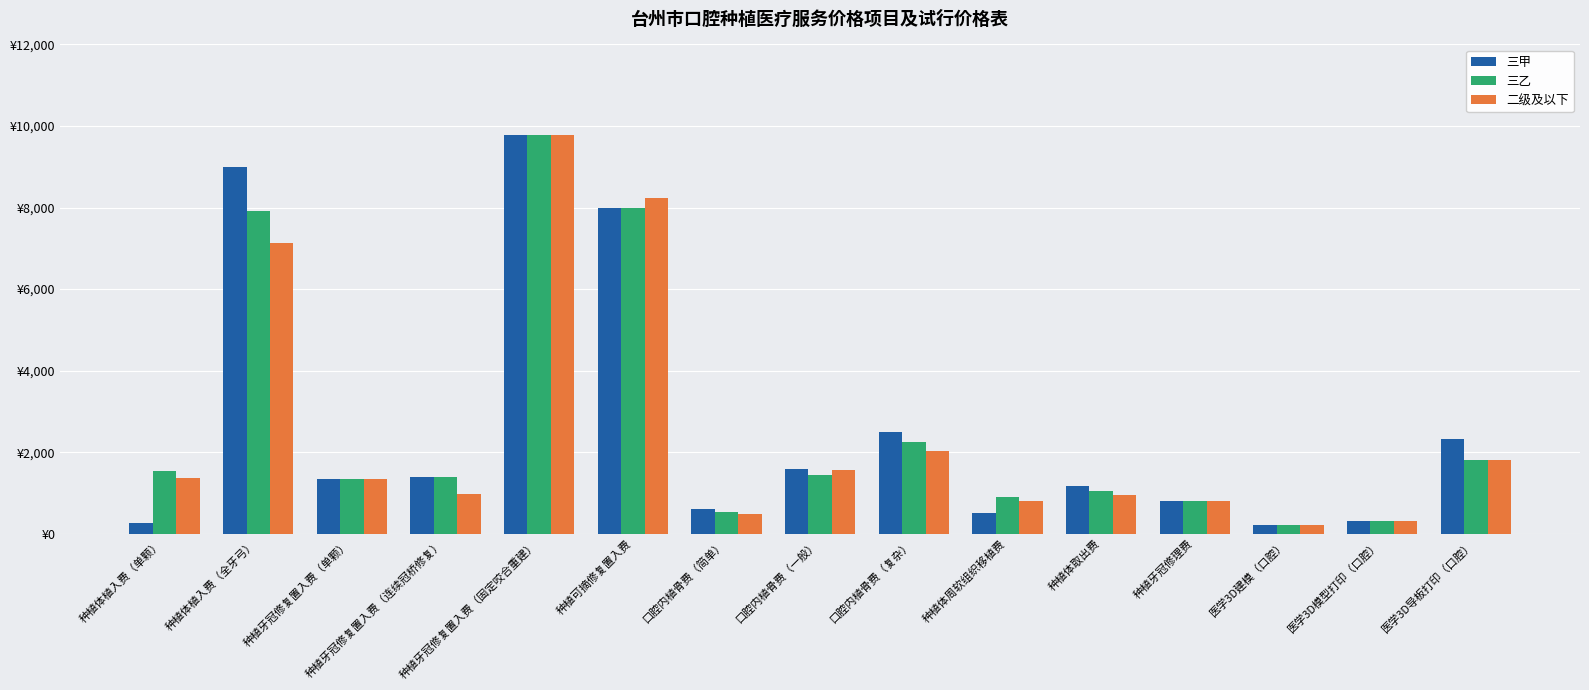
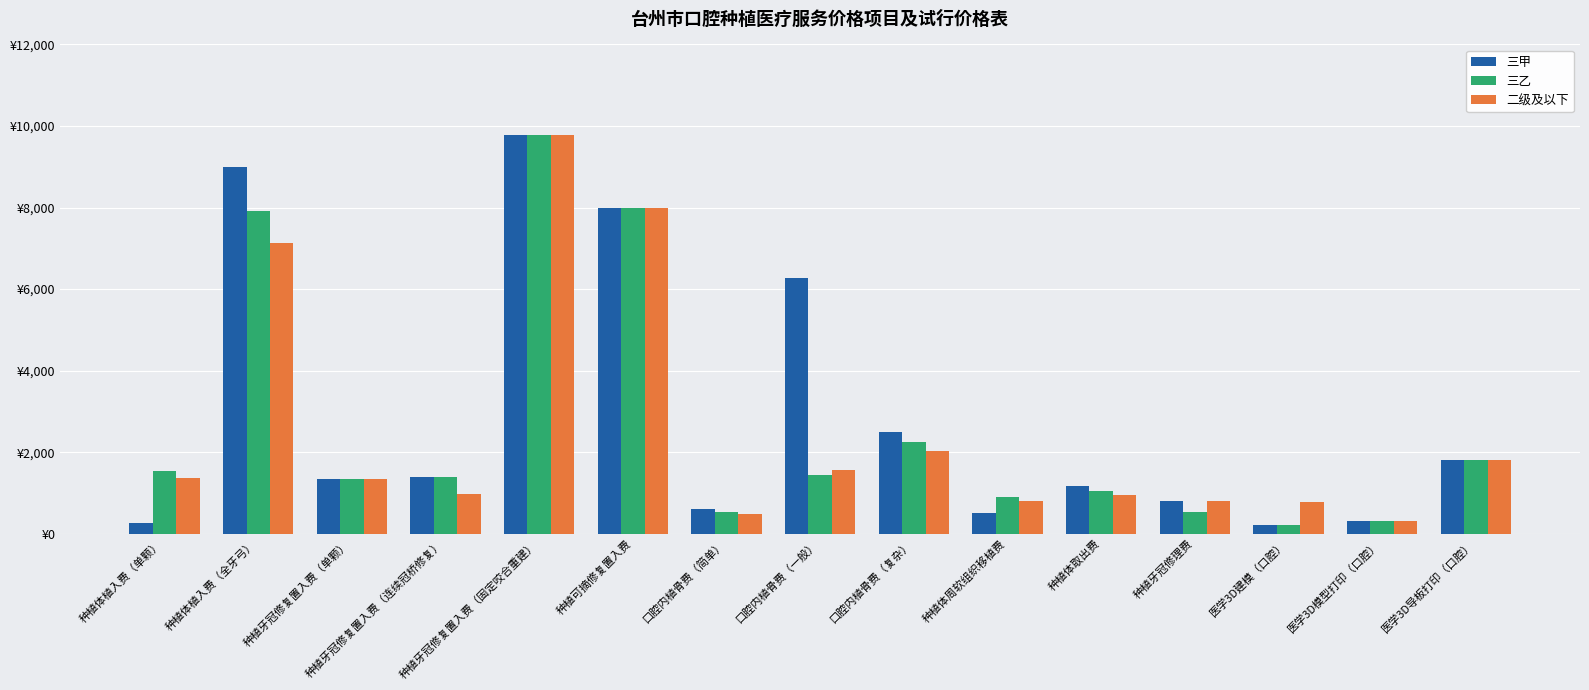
  {
    "三甲": {
      "种植体植入费（单颗）": "¥300",
      "种植体植入费（全牙弓）": "¥9,000",
      "种植牙冠修复置入费（单颗）": "¥1,400",
      "种植牙冠修复置入费（连续冠桥修复）": "¥1,400",
      "种植牙冠修复置入费（固定咬合重建）": "¥9,800",
      "种植可摘修复置入费": "¥8,000",
      "口腔内植骨费（简单）": "¥600",
-     "口腔内植骨费（一般）": "¥1,600",
+     "口腔内植骨费（一般）": "¥6,300",
      "口腔内植骨费（复杂）": "¥2,500",
      "种植体周软组织移植费": "¥500",
      "种植体取出费": "¥1,200",
      "种植牙冠修理费": "¥800",
      "医学3D建模（口腔）": "¥200",
      "医学3D模型打印（口腔）": "¥300",
-     "医学3D导板打印（口腔）": "¥2,300"
+     "医学3D导板打印（口腔）": "¥1,800"
    },
    "三乙": {
      "种植体植入费（单颗）": "¥1,500",
      "种植体植入费（全牙弓）": "¥7,900",
      "种植牙冠修复置入费（单颗）": "¥1,400",
      "种植牙冠修复置入费（连续冠桥修复）": "¥1,400",
      "种植牙冠修复置入费（固定咬合重建）": "¥9,800",
      "种植可摘修复置入费": "¥8,000",
      "口腔内植骨费（简单）": "¥500",
      "口腔内植骨费（一般）": "¥1,400",
      "口腔内植骨费（复杂）": "¥2,300",
      "种植体周软组织移植费": "¥900",
      "种植体取出费": "¥1,100",
-     "种植牙冠修理费": "¥800",
+     "种植牙冠修理费": "¥500",
      "医学3D建模（口腔）": "¥200",
      "医学3D模型打印（口腔）": "¥300",
      "医学3D导板打印（口腔）": "¥1,800"
    },
    "二级及以下": {
      "种植体植入费（单颗）": "¥1,400",
      "种植体植入费（全牙弓）": "¥7,100",
      "种植牙冠修复置入费（单颗）": "¥1,400",
      "种植牙冠修复置入费（连续冠桥修复）": "¥1,000",
      "种植牙冠修复置入费（固定咬合重建）": "¥9,800",
-     "种植可摘修复置入费": "¥8,200",
+     "种植可摘修复置入费": "¥8,000",
      "口腔内植骨费（简单）": "¥500",
      "口腔内植骨费（一般）": "¥1,600",
      "口腔内植骨费（复杂）": "¥2,000",
      "种植体周软组织移植费": "¥800",
      "种植体取出费": "¥900",
      "种植牙冠修理费": "¥800",
-     "医学3D建模（口腔）": "¥200",
+     "医学3D建模（口腔）": "¥800",
      "医学3D模型打印（口腔）": "¥300",
      "医学3D导板打印（口腔）": "¥1,800"
    }
  }
